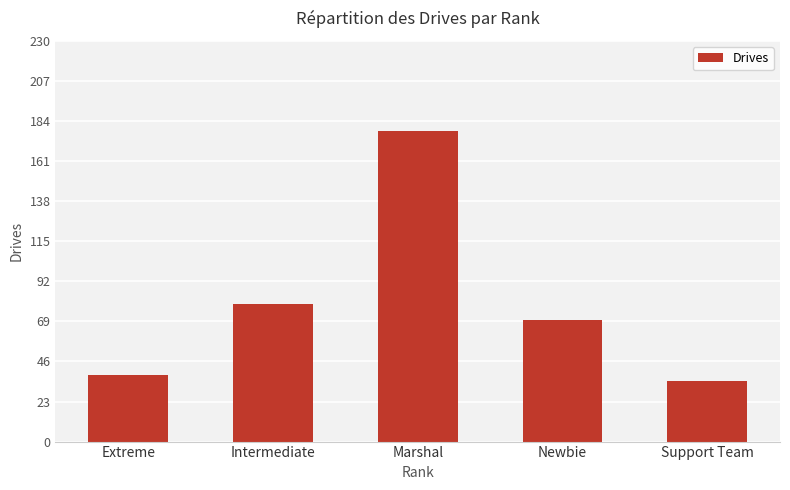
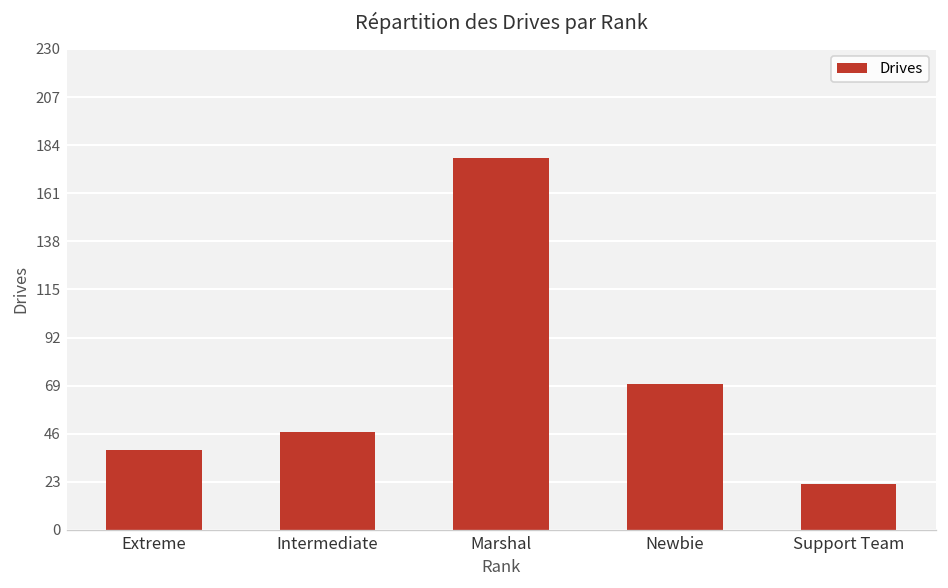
  {
    "Extreme": 38,
-   "Intermediate": 79,
+   "Intermediate": 47,
    "Marshal": 178,
    "Newbie": 70,
-   "Support Team": 35
+   "Support Team": 22
  }
